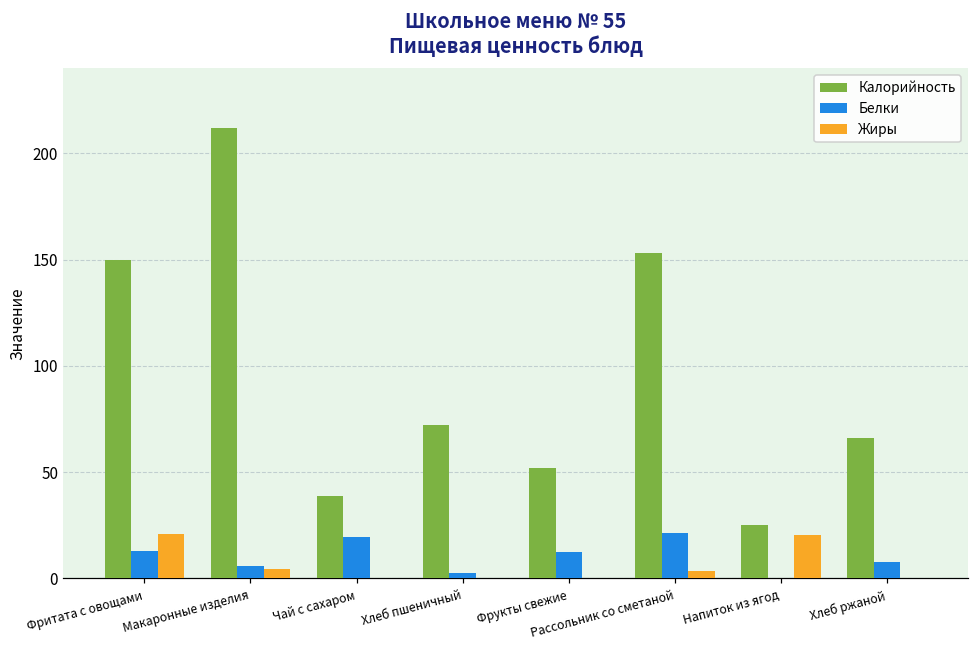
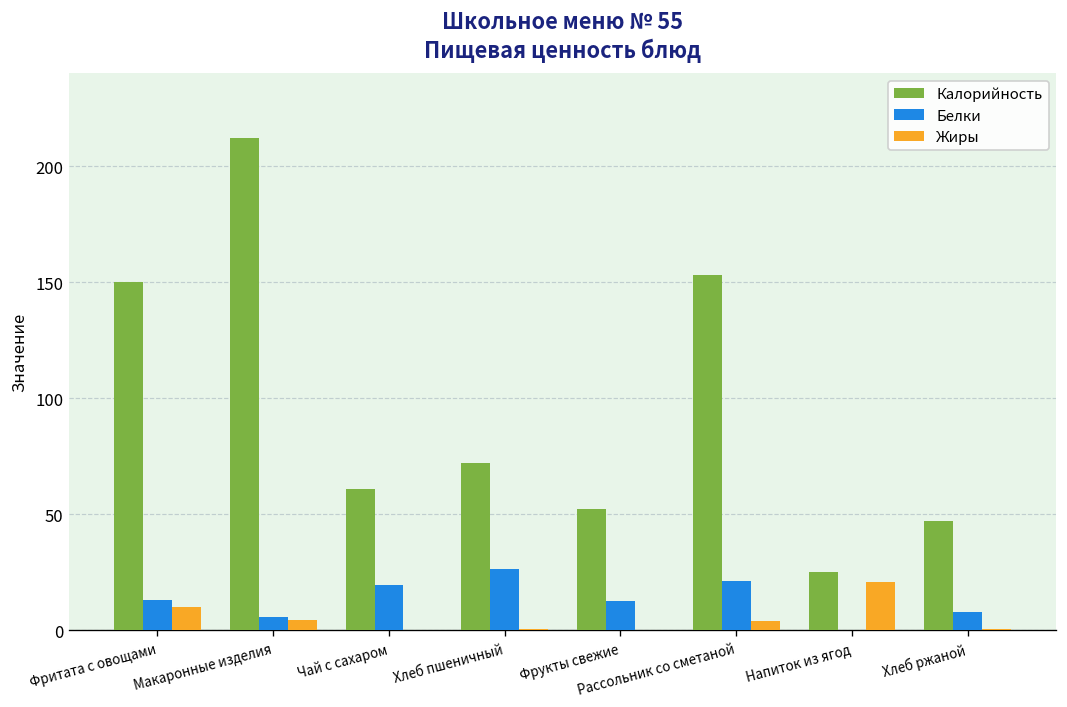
  {
    "Калорийность": {
      "Фритата с овощами": 150,
      "Макаронные изделия": 212,
-     "Чай с сахаром": 39,
+     "Чай с сахаром": 61,
      "Хлеб пшеничный": 72,
      "Фрукты свежие": 52,
      "Рассольник со сметаной": 153,
      "Напиток из ягод": 25,
-     "Хлеб ржаной": 66
+     "Хлеб ржаной": 47
    },
    "Белки": {
      "Фритата с овощами": 13,
      "Макаронные изделия": 6,
      "Чай с сахаром": 20,
-     "Хлеб пшеничный": 2,
+     "Хлеб пшеничный": 26,
      "Фрукты свежие": 13,
      "Рассольник со сметаной": 21,
      "Хлеб ржаной": 8
    },
    "Жиры": {
-     "Фритата с овощами": 21,
+     "Фритата с овощами": 10,
      "Макаронные изделия": 4,
      "Фрукты свежие": 0,
      "Рассольник со сметаной": 4,
      "Напиток из ягод": 21
    }
  }
